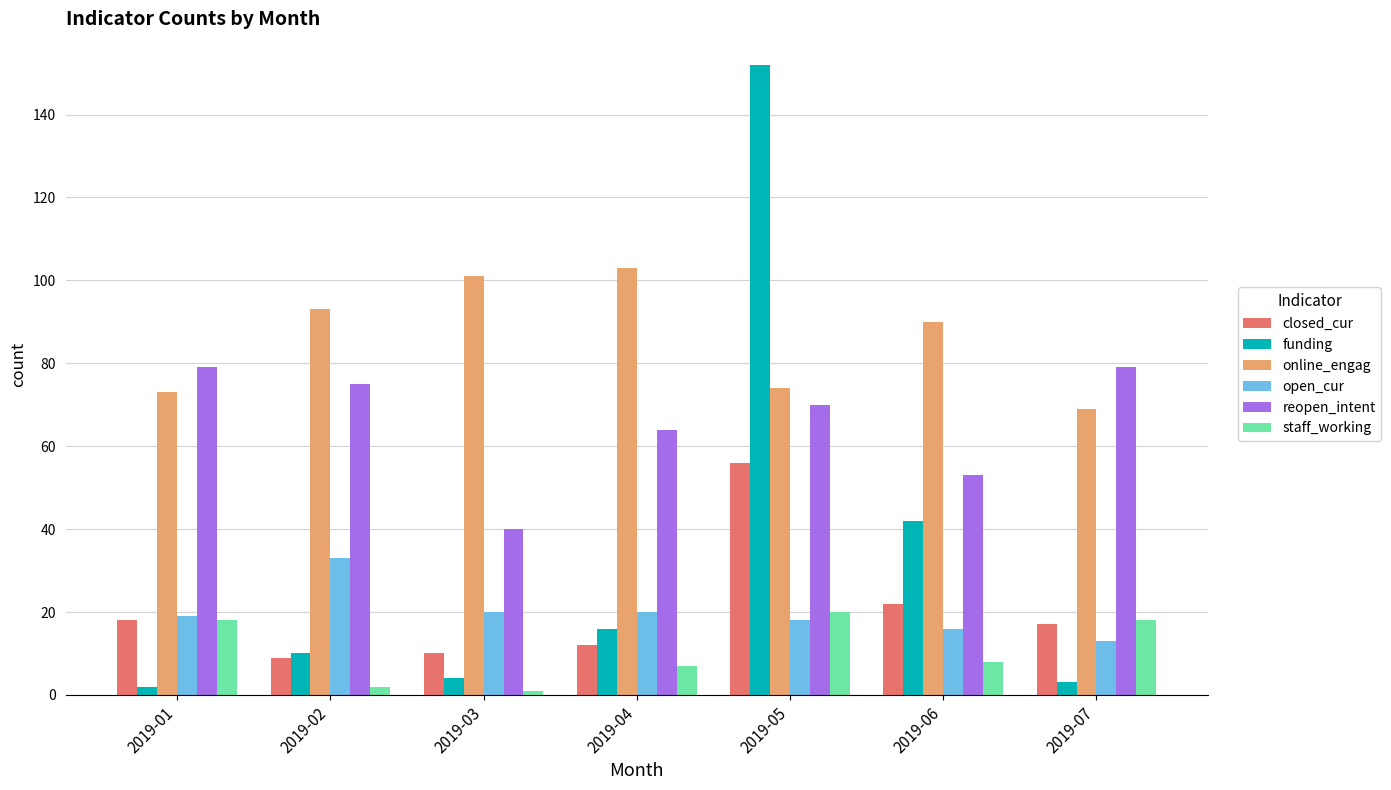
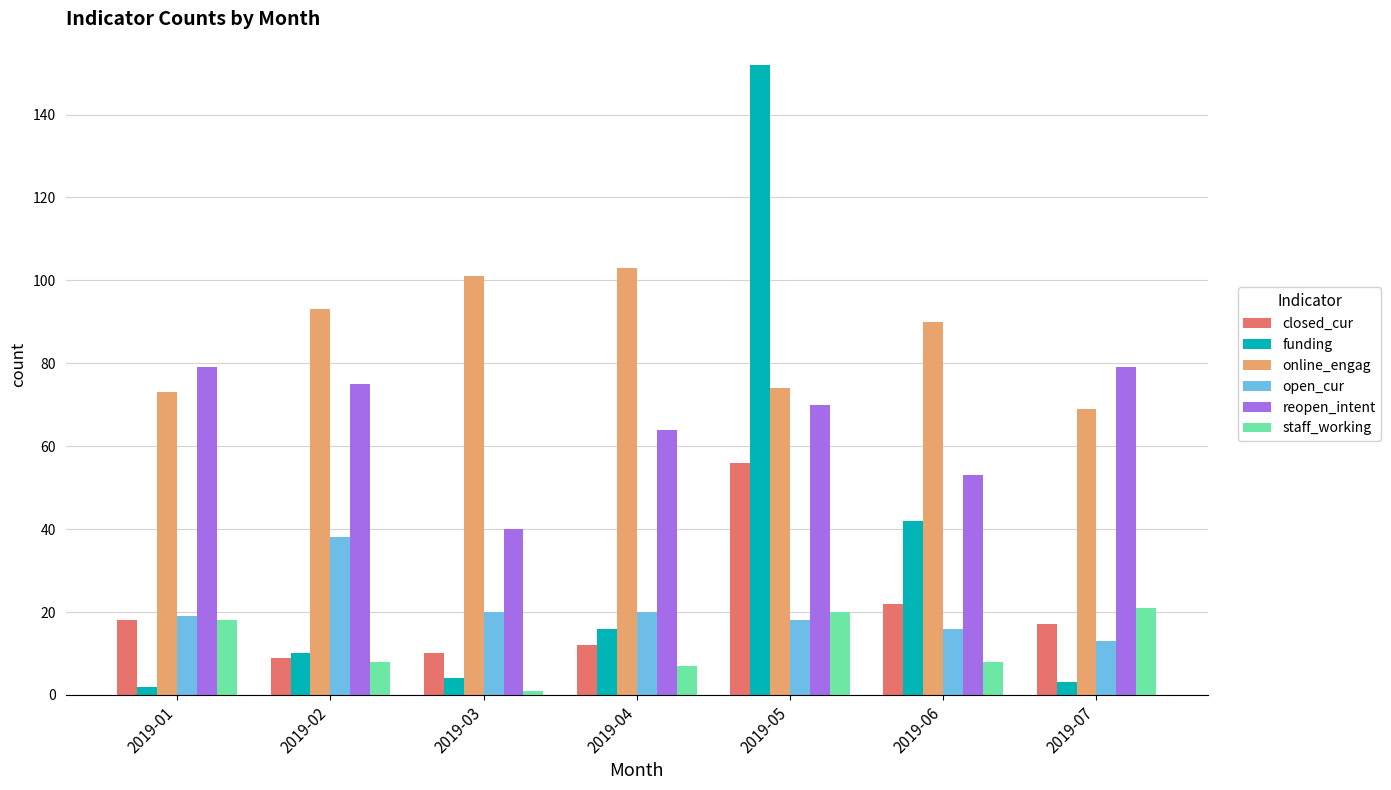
  {
    "funding": {
      "2019-01": 2,
      "2019-02": 10,
      "2019-03": 4,
      "2019-04": 16,
      "2019-05": 152,
      "2019-06": 42,
      "2019-07": 3
    },
    "open_cur": {
      "2019-01": 19,
-     "2019-02": 33,
+     "2019-02": 38,
      "2019-03": 20,
      "2019-04": 20,
      "2019-05": 18,
      "2019-06": 16,
      "2019-07": 13
    },
    "reopen_intent": {
      "2019-01": 79,
      "2019-02": 75,
      "2019-03": 40,
      "2019-04": 64,
      "2019-05": 70,
      "2019-06": 53,
      "2019-07": 79
    },
    "staff_working": {
      "2019-01": 18,
-     "2019-02": 2,
+     "2019-02": 8,
      "2019-03": 1,
      "2019-04": 7,
      "2019-05": 20,
      "2019-06": 8,
-     "2019-07": 18
+     "2019-07": 21
    }
  }
